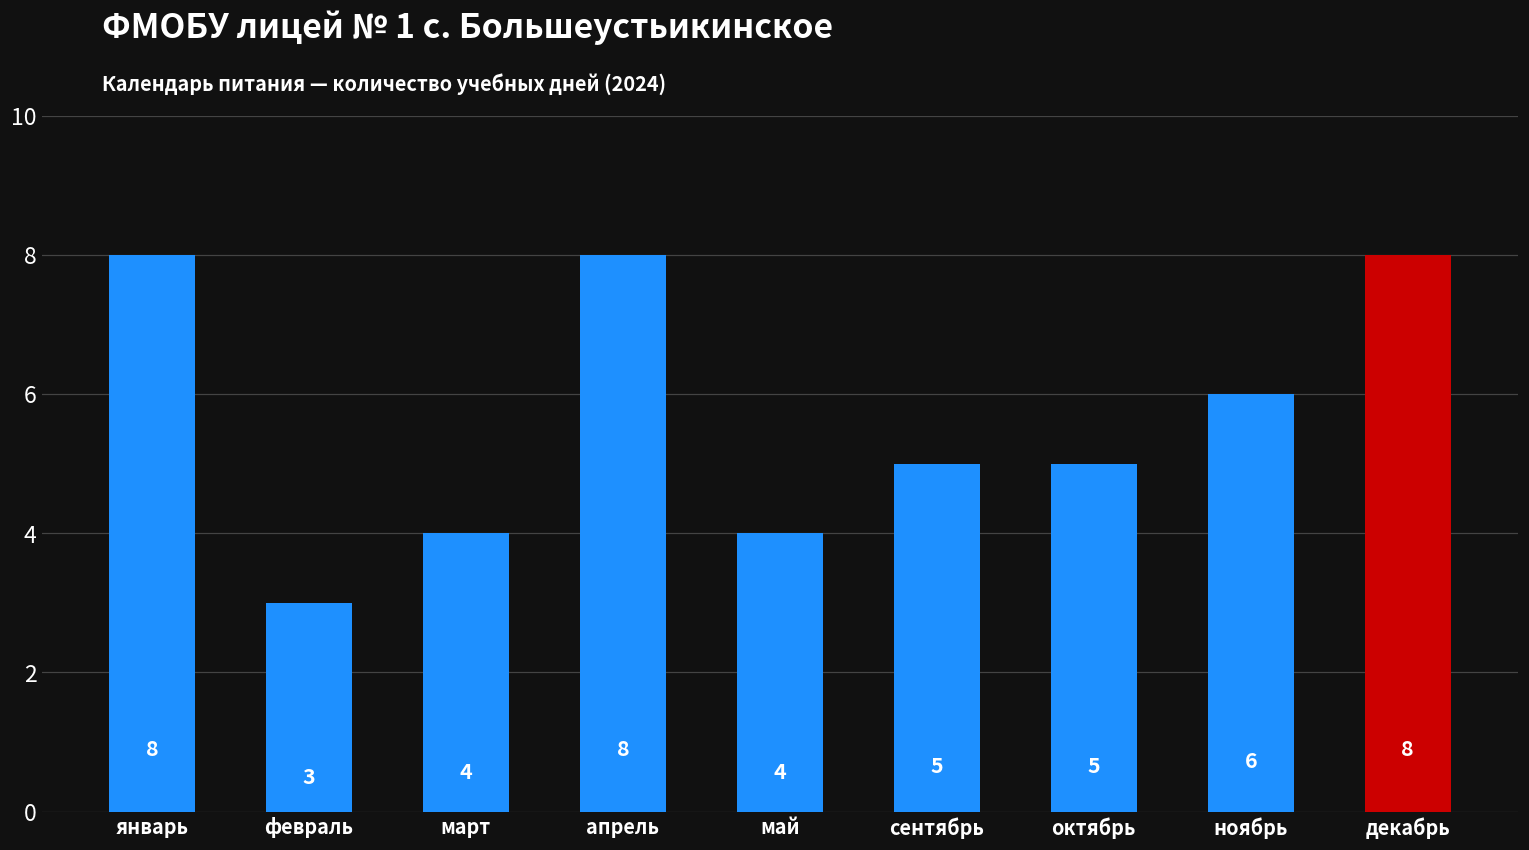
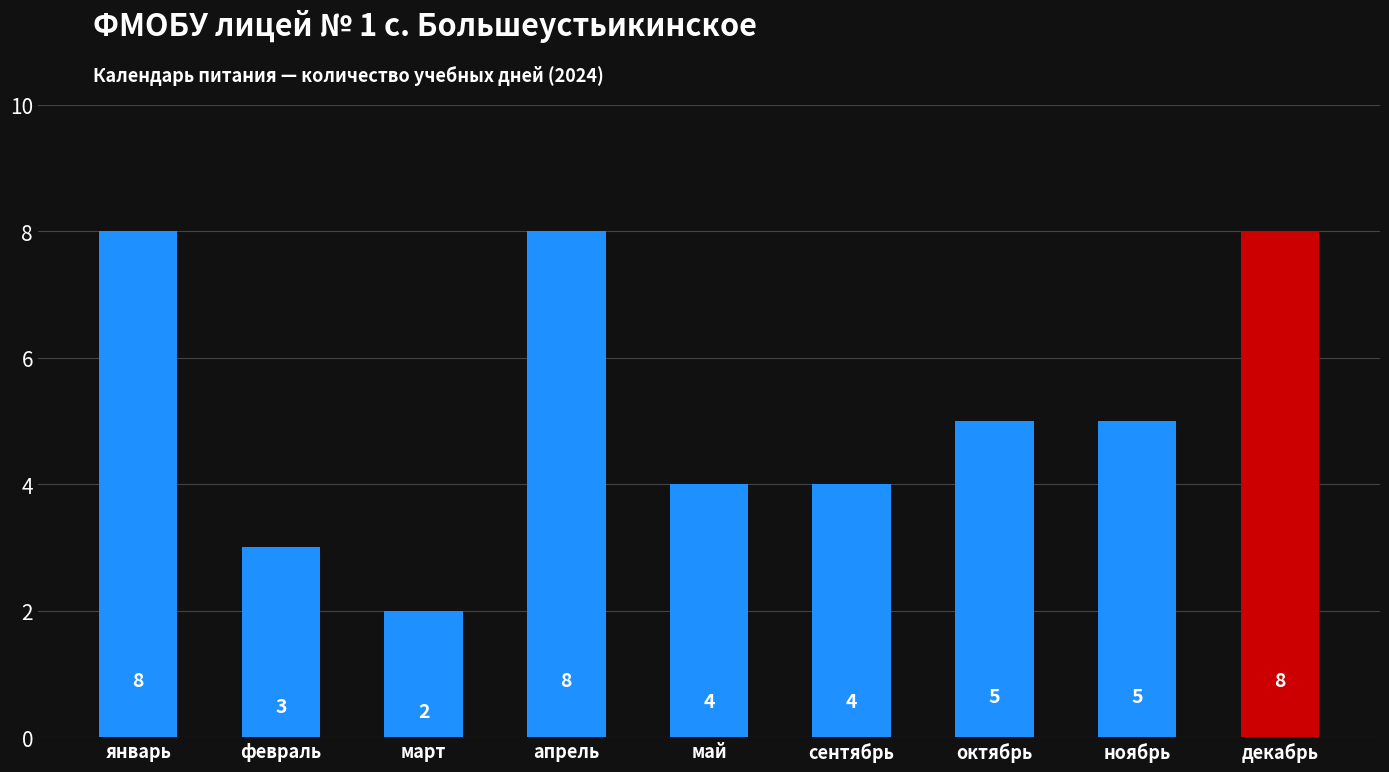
  {
    "январь": 8,
    "февраль": 3,
-   "март": 4,
+   "март": 2,
    "апрель": 8,
    "май": 4,
-   "сентябрь": 5,
+   "сентябрь": 4,
    "октябрь": 5,
-   "ноябрь": 6,
+   "ноябрь": 5,
    "декабрь": 8
  }
